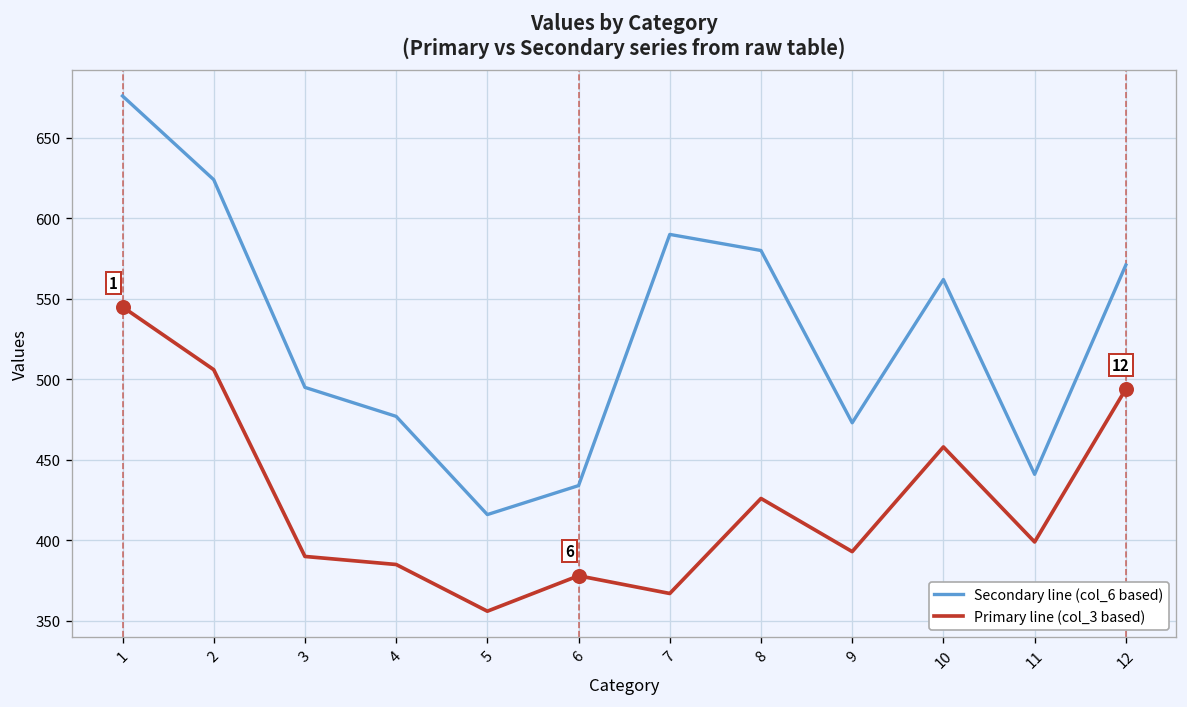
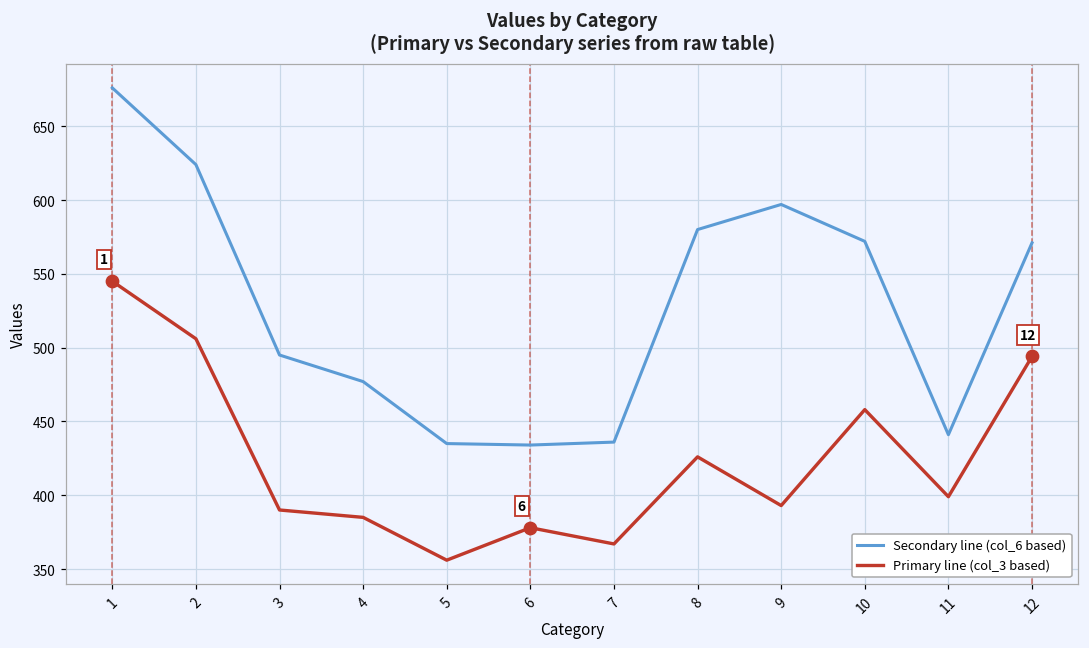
  {
    "Secondary line (col_6 based)": {
      "1": 676,
      "2": 624,
      "3": 495,
      "4": 477,
-     "5": 416,
+     "5": 435,
      "6": 434,
-     "7": 590,
+     "7": 436,
      "8": 580,
-     "9": 473,
-     "10": 562,
+     "9": 597,
+     "10": 572,
      "11": 441,
      "12": 571
    }
  }
